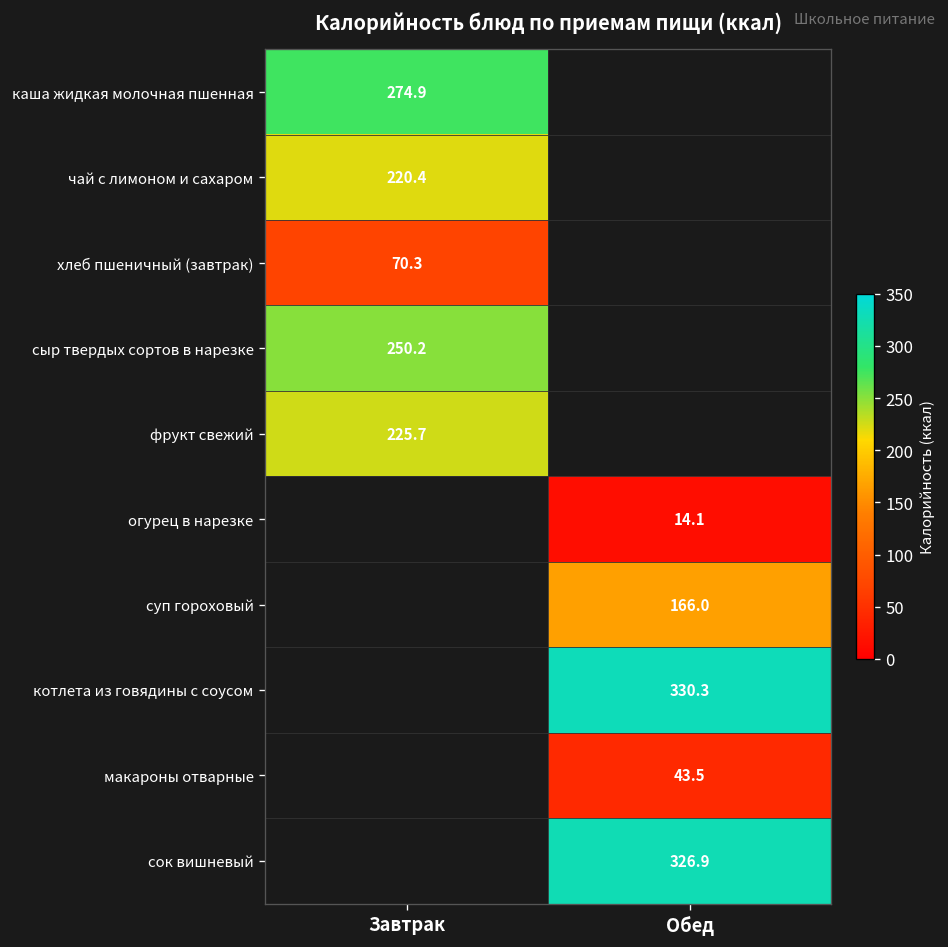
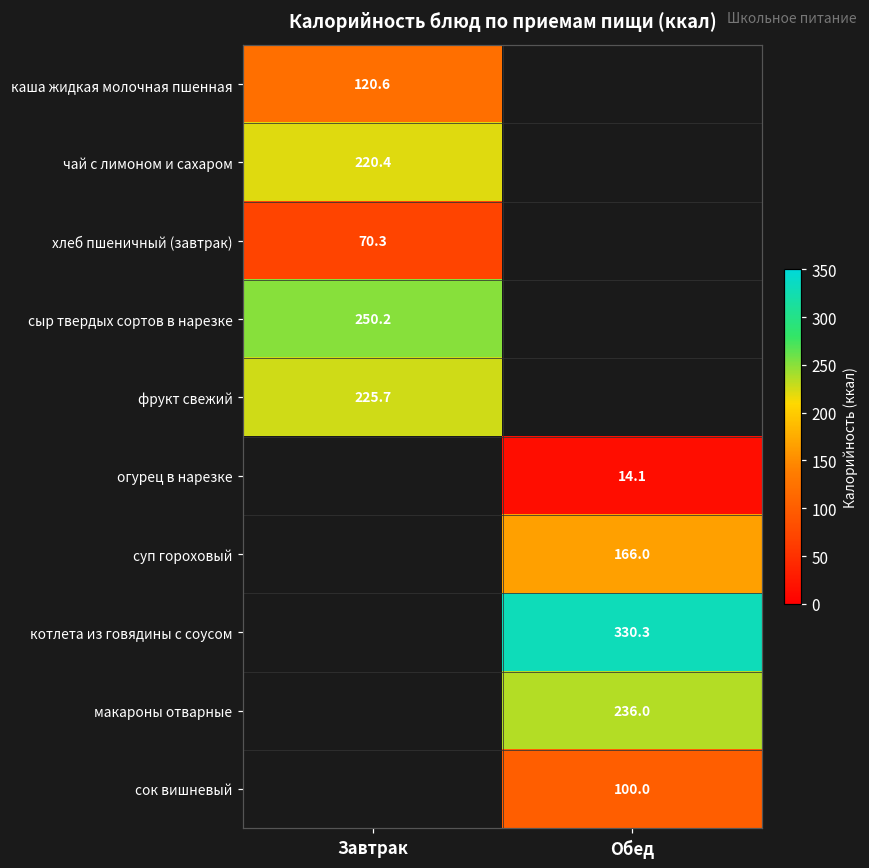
  {
    "каша жидкая молочная пшенная": {
-     "Завтрак": 274.9
+     "Завтрак": 120.6
    },
    "чай с лимоном и сахаром": {
      "Завтрак": 220.4
    },
    "хлеб пшеничный (завтрак)": {
      "Завтрак": 70.3
    },
    "сыр твердых сортов в нарезке": {
      "Завтрак": 250.2
    },
    "фрукт свежий": {
      "Завтрак": 225.7
    },
    "огурец в нарезке": {
      "Обед": 14.1
    },
    "суп гороховый": {
      "Обед": 166.0
    },
    "котлета из говядины с соусом": {
      "Обед": 330.3
    },
    "макароны отварные": {
-     "Обед": 43.5
+     "Обед": 236.0
    },
    "сок вишневый": {
-     "Обед": 326.9
+     "Обед": 100.0
    }
  }
